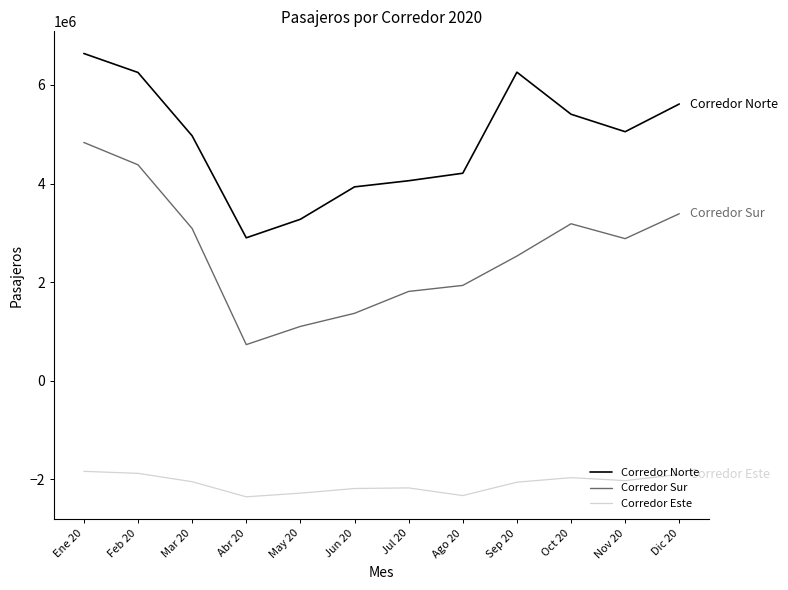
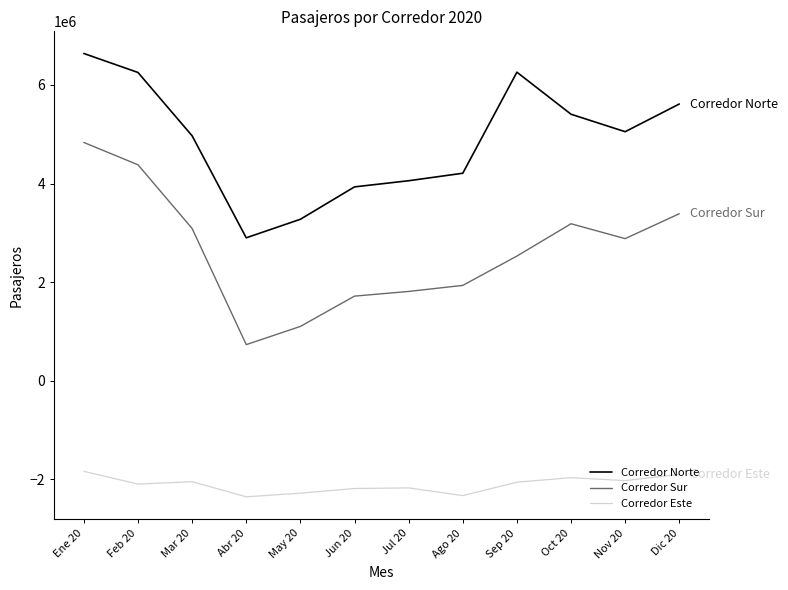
  {
    "Corredor Norte": {
      "Ene 20": 6600000,
      "Feb 20": 6300000,
      "Mar 20": 5000000,
      "Abr 20": 2900000,
      "May 20": 3300000,
      "Jun 20": 3900000,
      "Jul 20": 4100000,
      "Ago 20": 4200000,
      "Sep 20": 6300000,
      "Oct 20": 5400000,
      "Nov 20": 5100000,
      "Dic 20": 5600000
    },
    "Corredor Sur": {
      "Ene 20": 4800000,
      "Feb 20": 4400000,
      "Mar 20": 3100000,
      "Abr 20": 700000,
      "May 20": 1100000,
-     "Jun 20": 1400000,
+     "Jun 20": 1700000,
      "Jul 20": 1800000,
      "Ago 20": 1900000,
      "Sep 20": 2500000,
      "Oct 20": 3200000,
      "Nov 20": 2900000,
      "Dic 20": 3400000
    },
    "Corredor Este": {
      "Ene 20": -1800000,
-     "Feb 20": -1900000,
+     "Feb 20": -2100000,
      "Mar 20": -2000000,
      "Abr 20": -2400000,
      "May 20": -2300000,
      "Jun 20": -2200000,
      "Jul 20": -2200000,
      "Ago 20": -2300000,
      "Sep 20": -2100000,
      "Oct 20": -2000000,
      "Nov 20": -2000000,
      "Dic 20": -1900000
    }
  }
